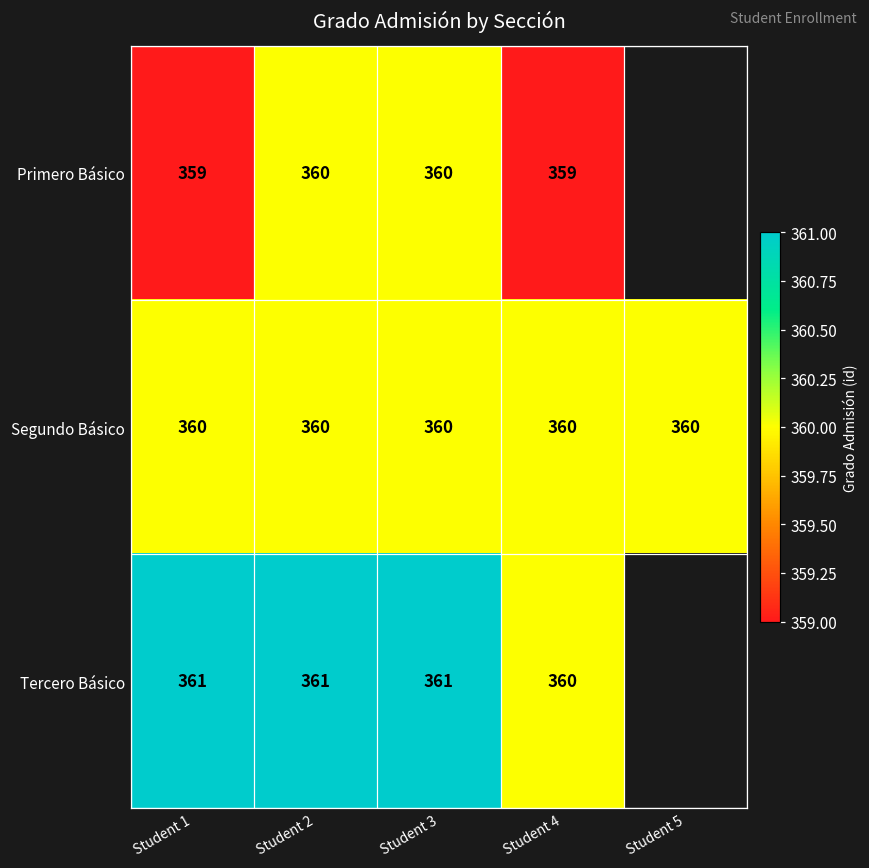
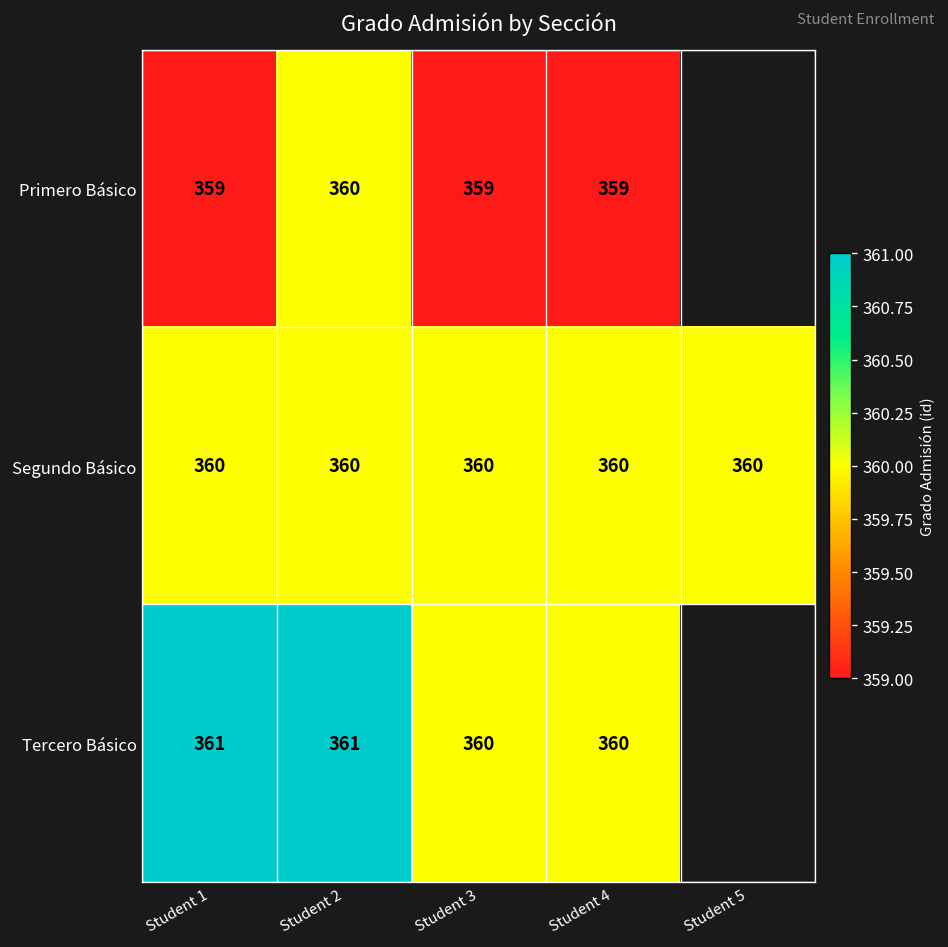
  {
    "Primero Básico": {
      "Student 1": 359,
      "Student 2": 360,
-     "Student 3": 360,
+     "Student 3": 359,
      "Student 4": 359
    },
    "Segundo Básico": {
      "Student 1": 360,
      "Student 2": 360,
      "Student 3": 360,
      "Student 4": 360,
      "Student 5": 360
    },
    "Tercero Básico": {
      "Student 1": 361,
      "Student 2": 361,
-     "Student 3": 361,
+     "Student 3": 360,
      "Student 4": 360
    }
  }
